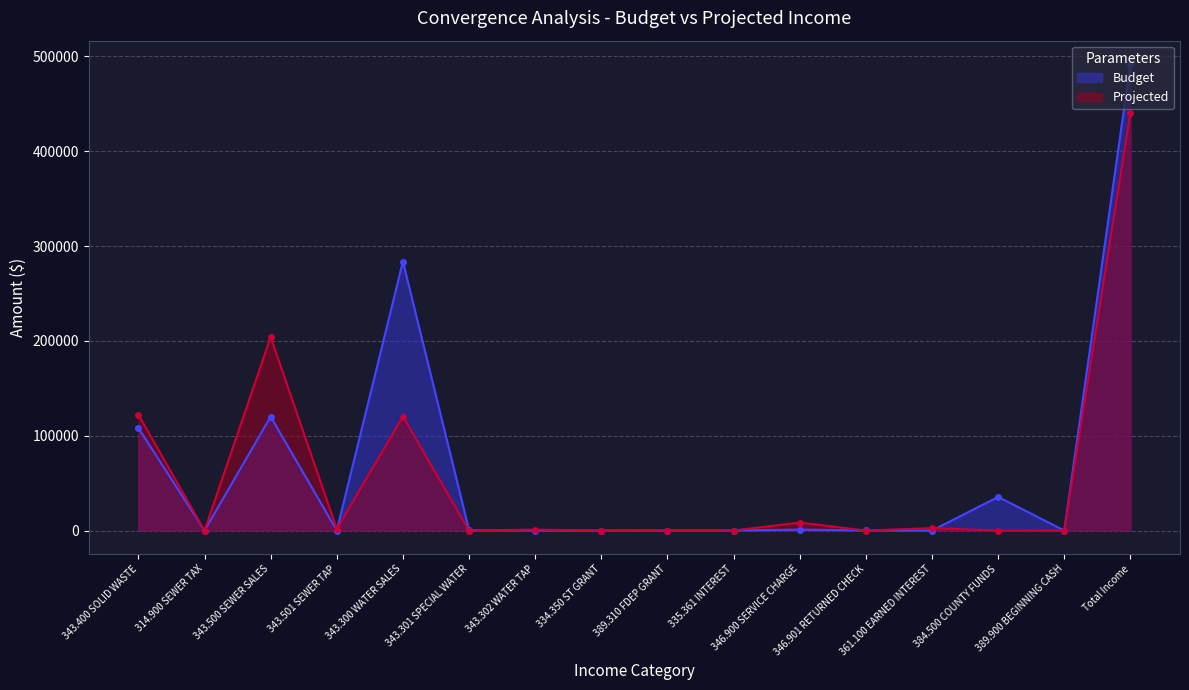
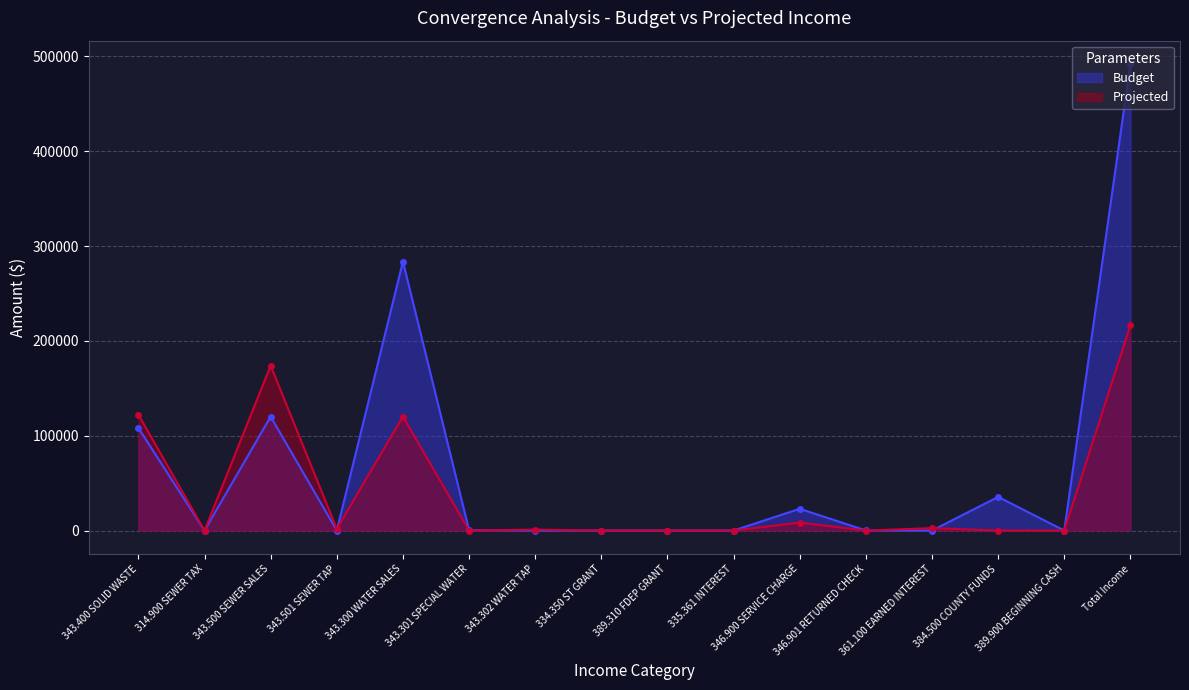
  {
    "Budget": {
      "343.400 SOLID WASTE": 110000,
      "343.500 SEWER SALES": 120000,
      "343.300 WATER SALES": 280000,
-     "346.900 SERVICE CHARGE": 0,
+     "346.900 SERVICE CHARGE": 20000,
      "384.500 COUNTY FUNDS": 40000
    },
    "Projected": {
      "343.400 SOLID WASTE": 120000,
-     "343.500 SEWER SALES": 200000,
+     "343.500 SEWER SALES": 170000,
      "343.300 WATER SALES": 120000,
      "346.900 SERVICE CHARGE": 10000,
      "384.500 COUNTY FUNDS": 0,
-     "Total Income": 440000
+     "Total Income": 220000
    }
  }
